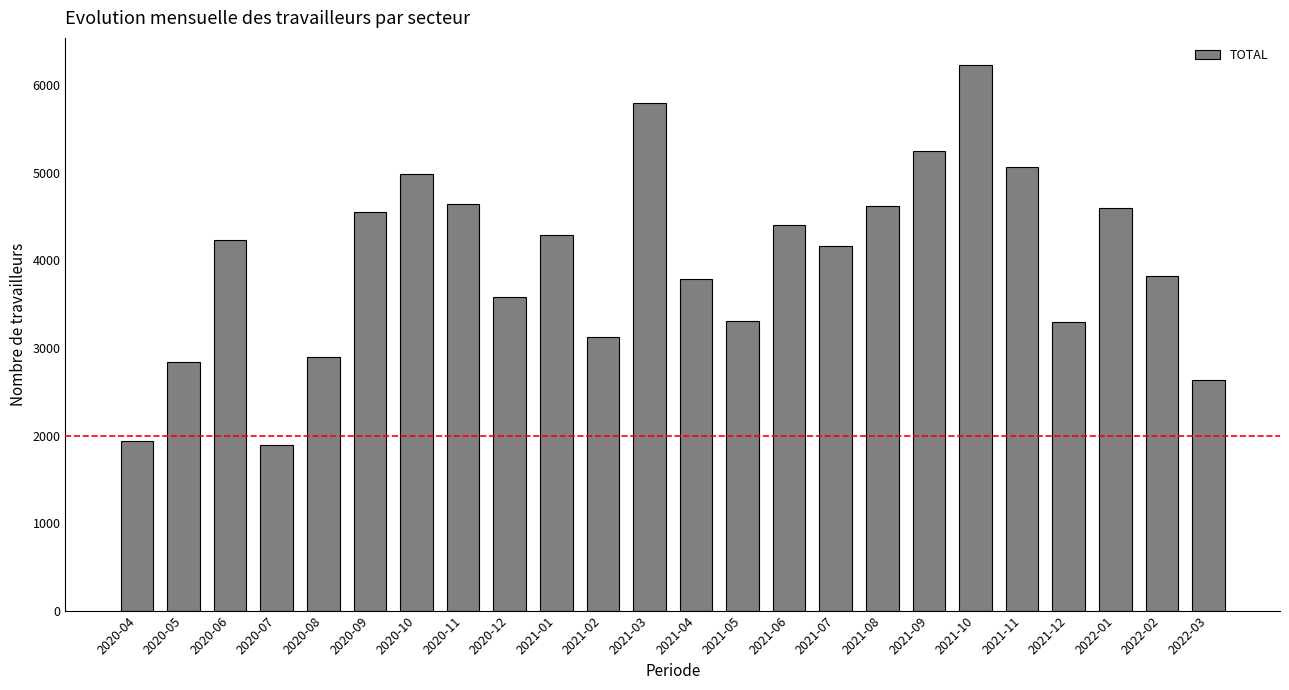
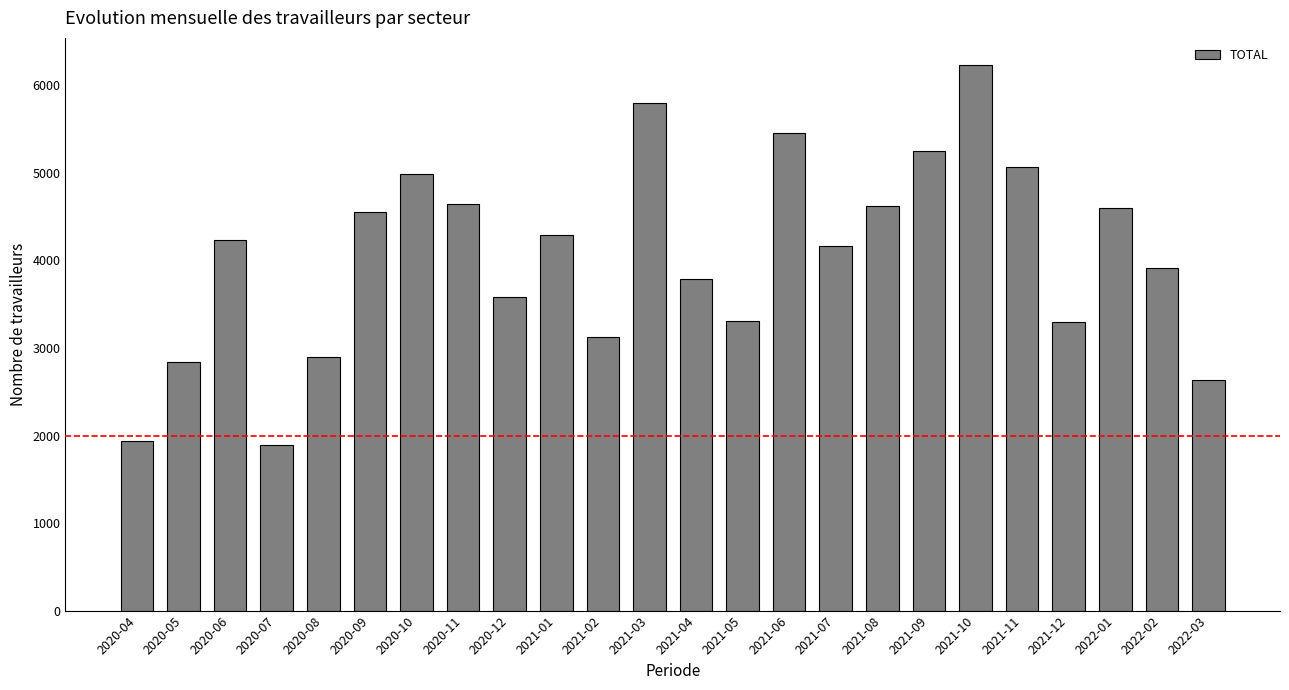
  {
    "2020-04": 1900,
    "2020-05": 2800,
    "2020-06": 4200,
    "2020-07": 1900,
    "2020-08": 2900,
    "2020-09": 4600,
    "2020-10": 5000,
    "2020-11": 4600,
    "2020-12": 3600,
    "2021-01": 4300,
    "2021-02": 3100,
    "2021-03": 5800,
    "2021-04": 3800,
    "2021-05": 3300,
-   "2021-06": 4400,
+   "2021-06": 5500,
    "2021-07": 4200,
    "2021-08": 4600,
    "2021-09": 5300,
    "2021-10": 6200,
    "2021-11": 5100,
    "2021-12": 3300,
    "2022-01": 4600,
-   "2022-02": 3800,
+   "2022-02": 3900,
    "2022-03": 2600
  }
